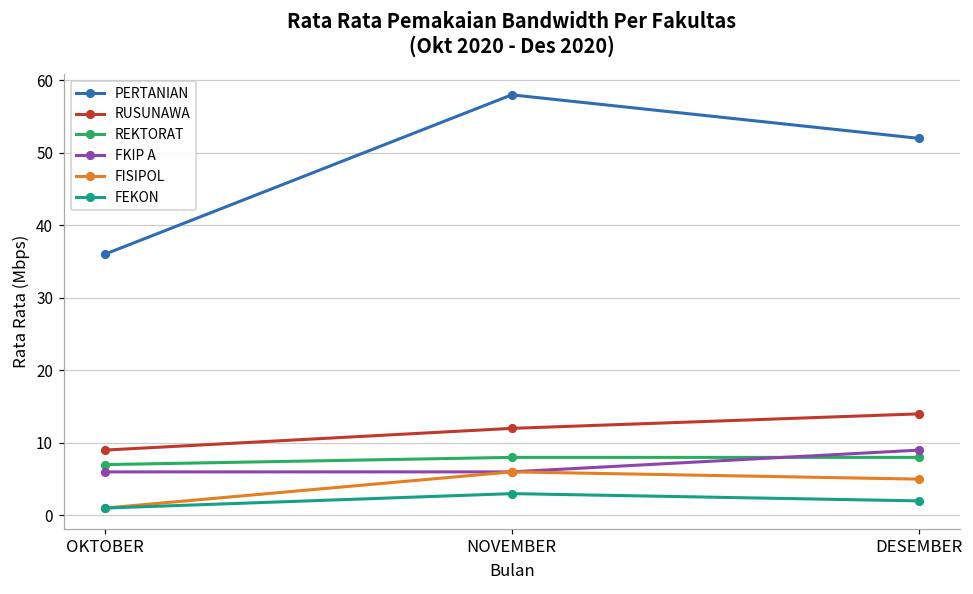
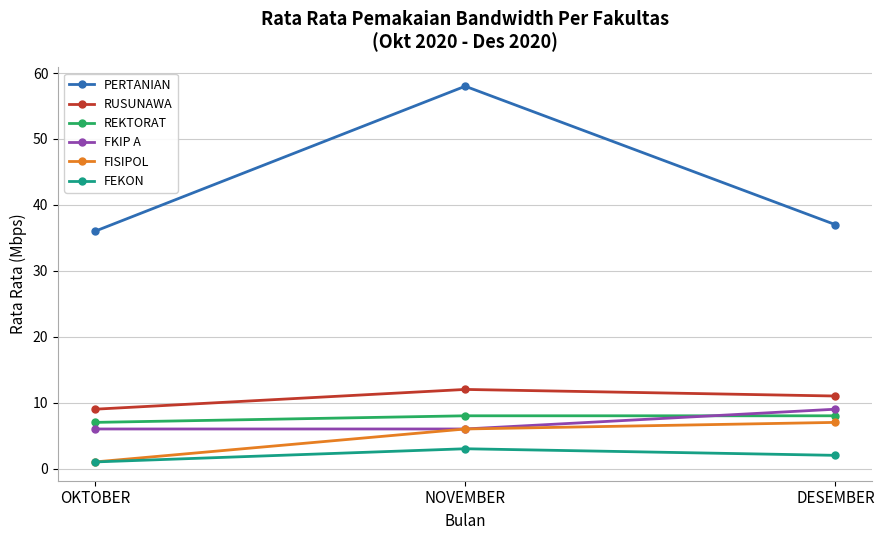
  {
    "PERTANIAN": {
      "OKTOBER": 36,
      "NOVEMBER": 58,
-     "DESEMBER": 52
+     "DESEMBER": 37
    },
    "RUSUNAWA": {
      "OKTOBER": 9,
      "NOVEMBER": 12,
-     "DESEMBER": 14
+     "DESEMBER": 11
    },
    "FKIP A": {
      "OKTOBER": 6,
      "DESEMBER": 9
    },
    "FISIPOL": {
-     "DESEMBER": 5
+     "DESEMBER": 7
    }
  }
